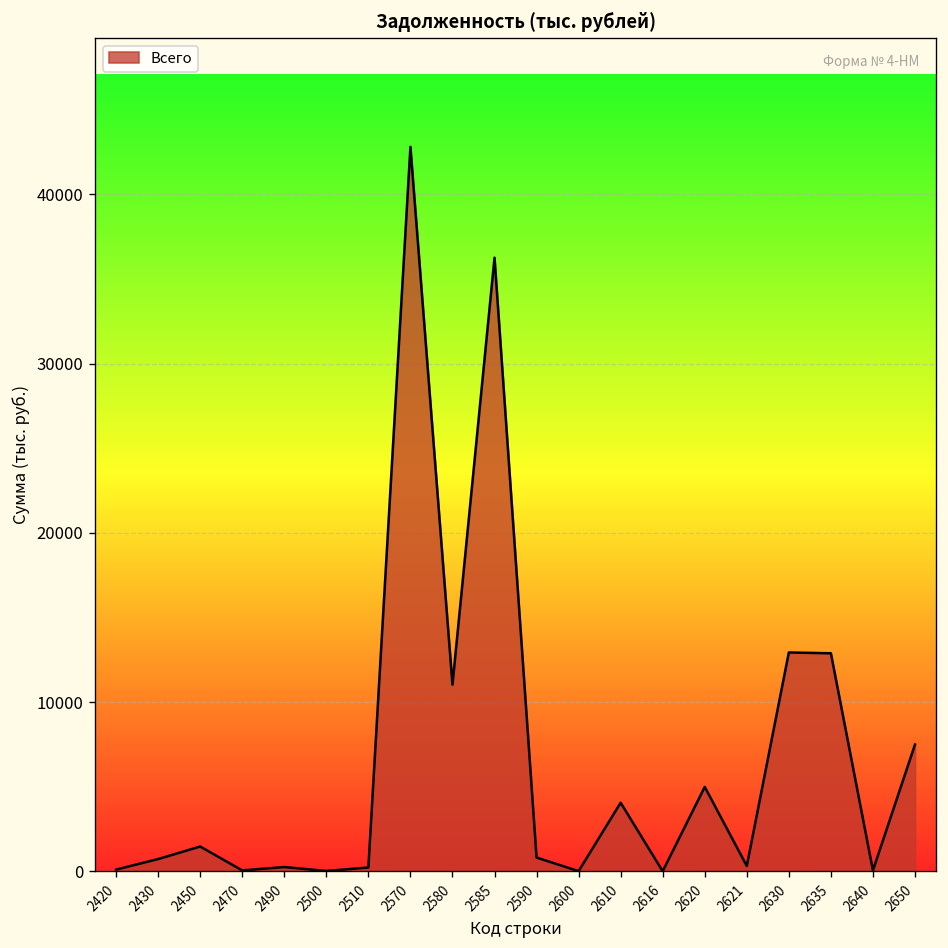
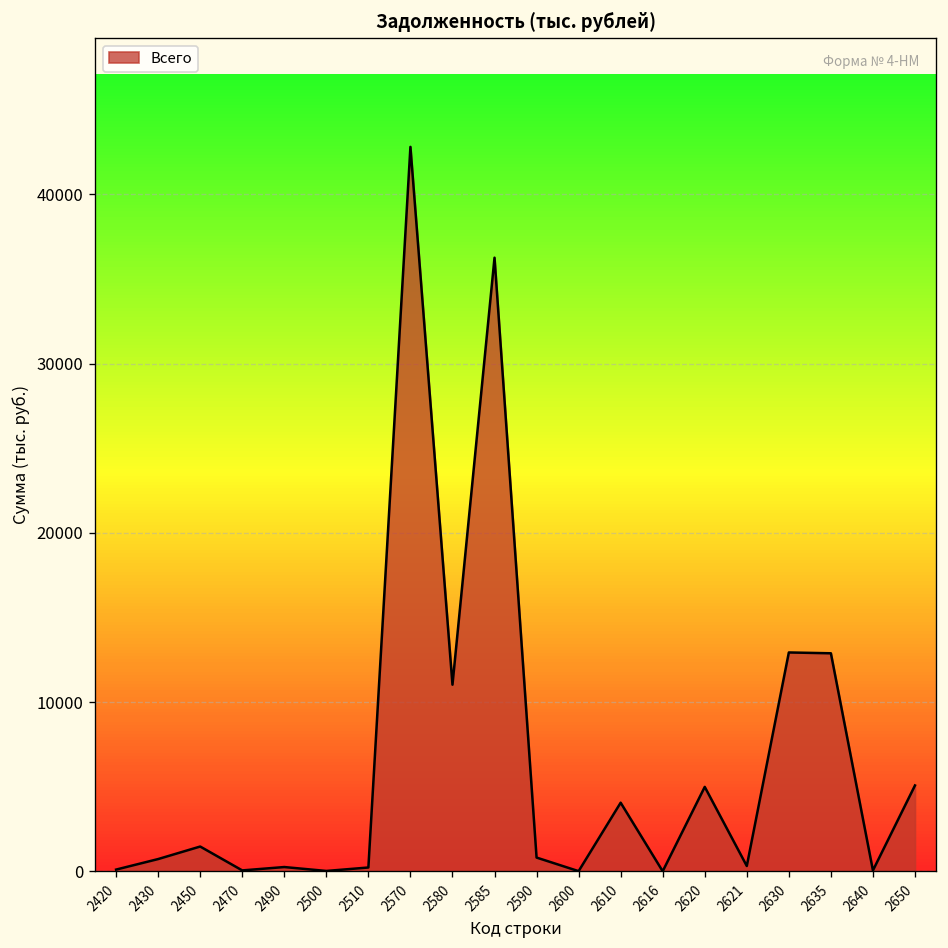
  {
    "2420": 100,
    "2430": 700,
    "2450": 1500,
    "2470": 100,
    "2490": 300,
    "2500": 0,
    "2510": 200,
    "2570": 42800,
    "2580": 11000,
    "2585": 36300,
    "2590": 800,
    "2600": 0,
    "2610": 4100,
    "2616": 0,
    "2620": 5000,
    "2621": 300,
    "2630": 12900,
    "2635": 12900,
    "2640": 0,
-   "2650": 7500
+   "2650": 5100
  }
